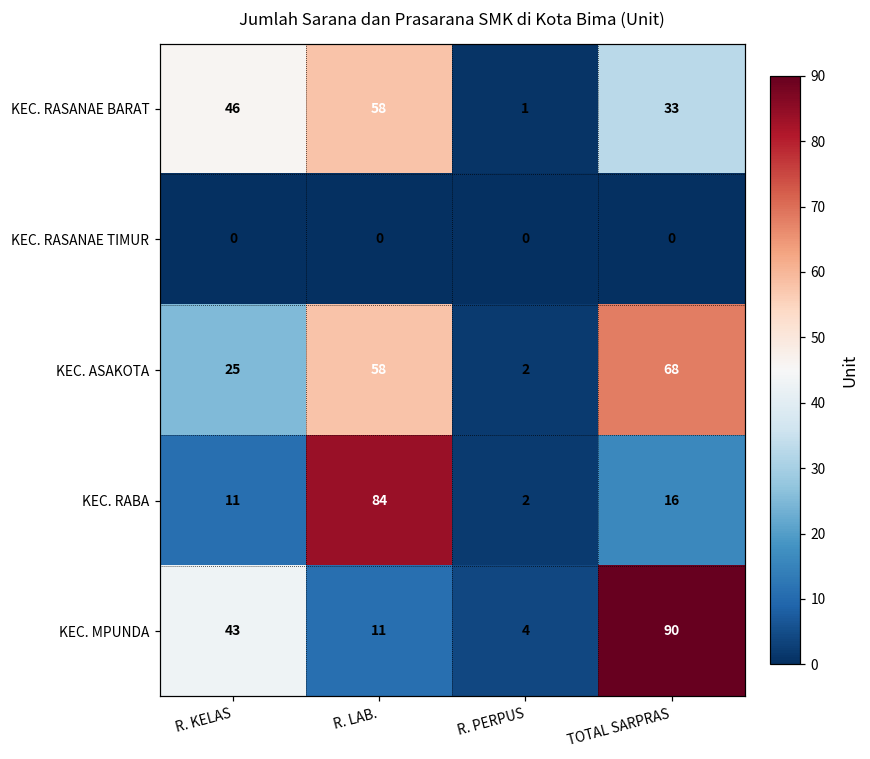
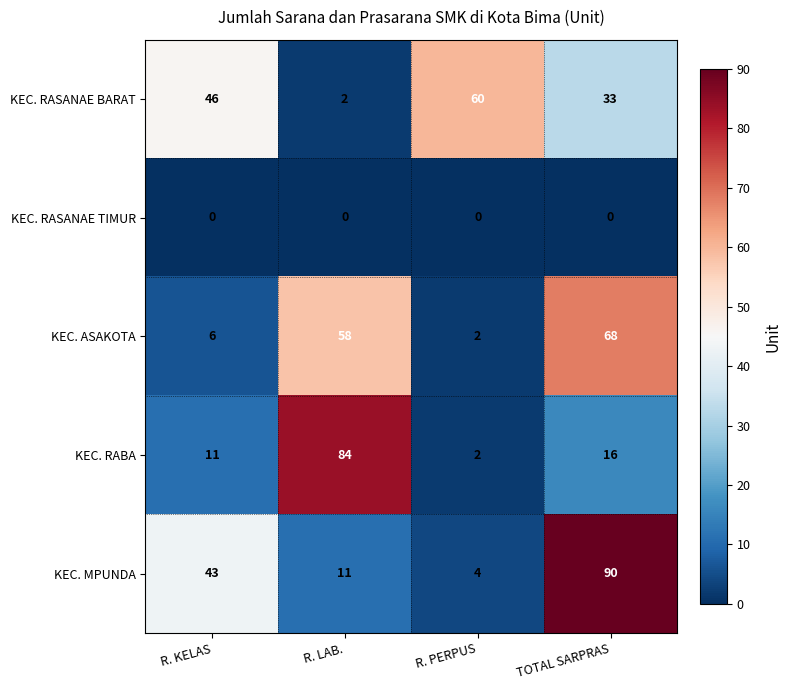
  {
    "KEC. RASANAE BARAT": {
      "R. KELAS": 46,
-     "R. LAB.": 58,
-     "R. PERPUS": 1,
+     "R. LAB.": 2,
+     "R. PERPUS": 60,
      "TOTAL SARPRAS": 33
    },
    "KEC. RASANAE TIMUR": {
      "R. KELAS": 0,
      "R. LAB.": 0,
      "R. PERPUS": 0,
      "TOTAL SARPRAS": 0
    },
    "KEC. ASAKOTA": {
-     "R. KELAS": 25,
+     "R. KELAS": 6,
      "R. LAB.": 58,
      "R. PERPUS": 2,
      "TOTAL SARPRAS": 68
    },
    "KEC. RABA": {
      "R. KELAS": 11,
      "R. LAB.": 84,
      "R. PERPUS": 2,
      "TOTAL SARPRAS": 16
    },
    "KEC. MPUNDA": {
      "R. KELAS": 43,
      "R. LAB.": 11,
      "R. PERPUS": 4,
      "TOTAL SARPRAS": 90
    }
  }
